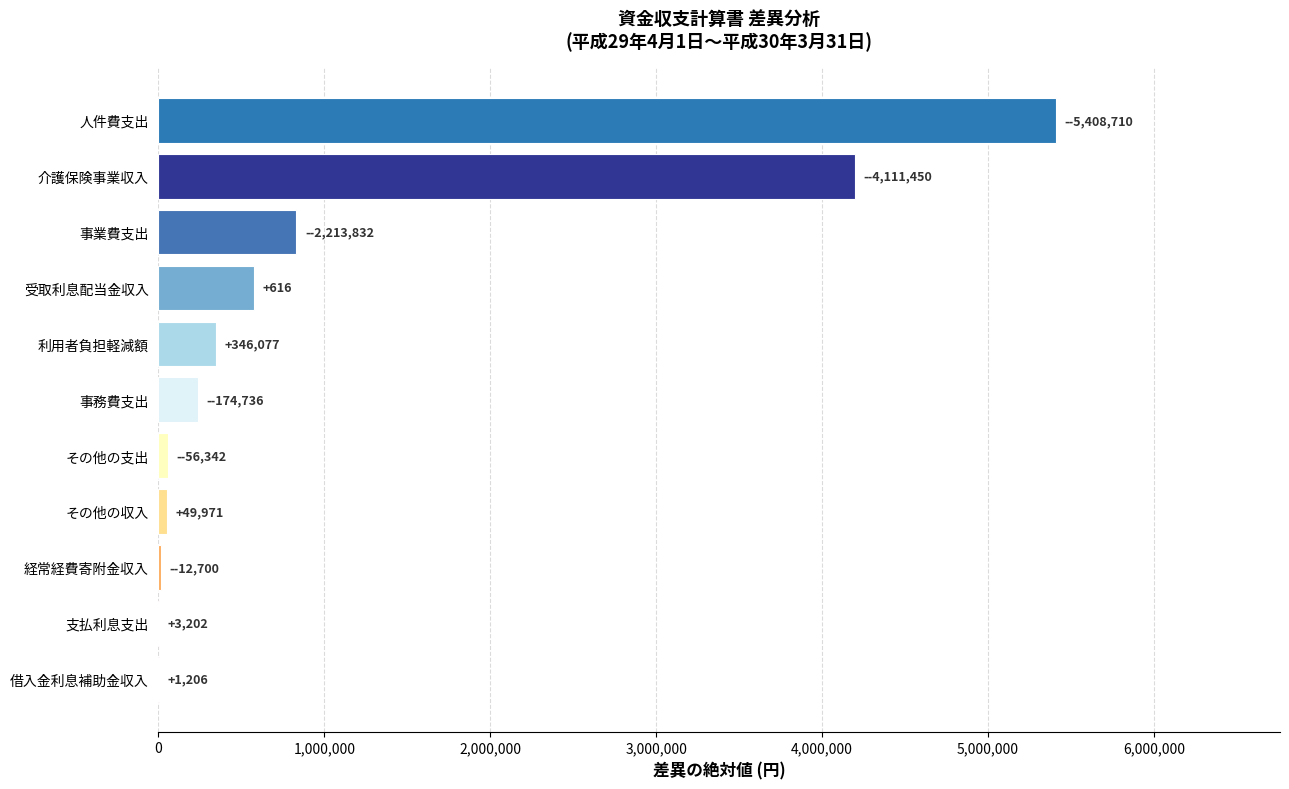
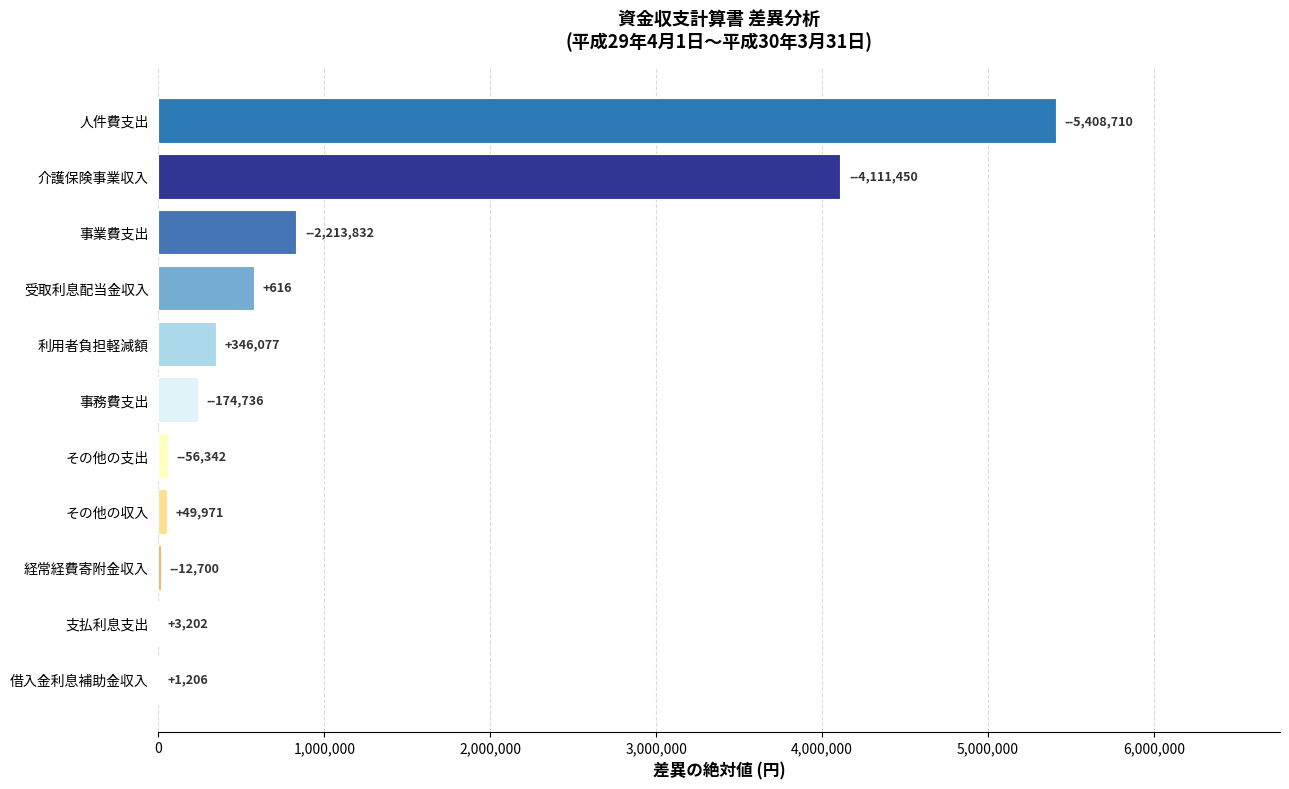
  {
-   "介護保険事業収入": "4,200,000"
+   "介護保険事業収入": "4,110,000"
  }
